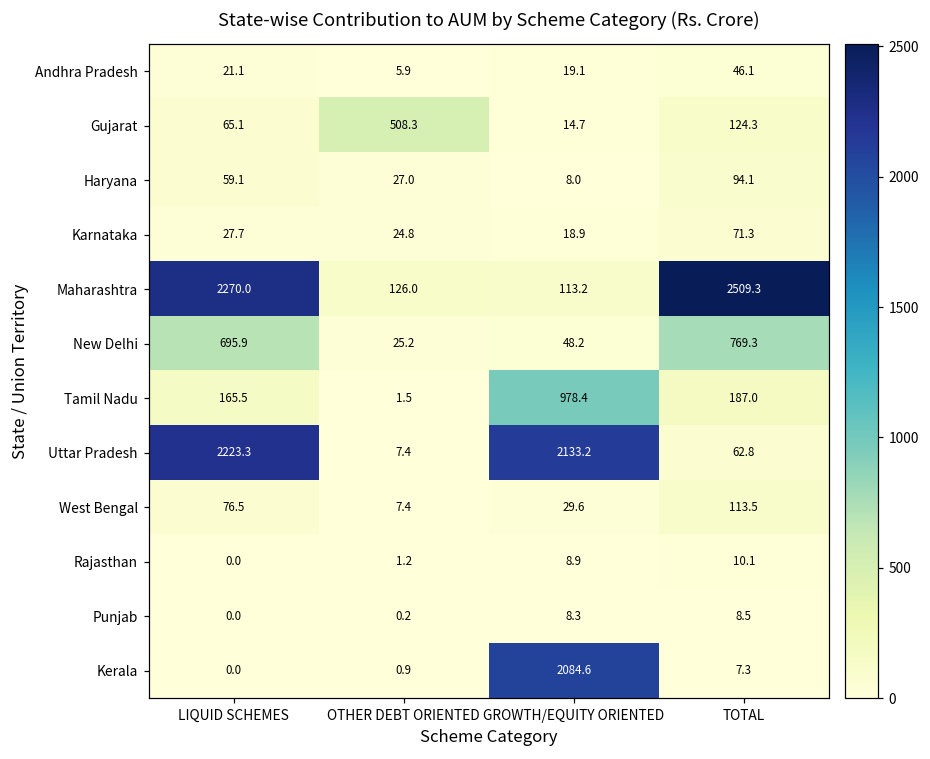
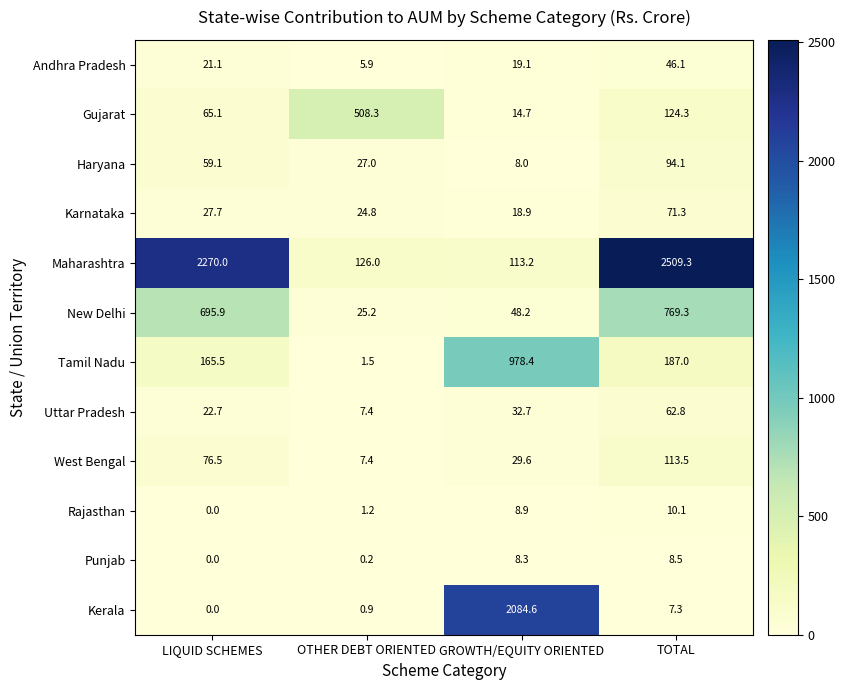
  {
    "Andhra Pradesh": {
      "LIQUID SCHEMES": 21.1,
      "OTHER DEBT ORIENTED": 5.9,
      "GROWTH/EQUITY ORIENTED": 19.1,
      "TOTAL": 46.1
    },
    "Gujarat": {
      "LIQUID SCHEMES": 65.1,
      "OTHER DEBT ORIENTED": 508.3,
      "GROWTH/EQUITY ORIENTED": 14.7,
      "TOTAL": 124.3
    },
    "Haryana": {
      "LIQUID SCHEMES": 59.1,
      "OTHER DEBT ORIENTED": 27.0,
      "GROWTH/EQUITY ORIENTED": 8.0,
      "TOTAL": 94.1
    },
    "Karnataka": {
      "LIQUID SCHEMES": 27.7,
      "OTHER DEBT ORIENTED": 24.8,
      "GROWTH/EQUITY ORIENTED": 18.9,
      "TOTAL": 71.3
    },
    "Maharashtra": {
      "LIQUID SCHEMES": 2270.0,
      "OTHER DEBT ORIENTED": 126.0,
      "GROWTH/EQUITY ORIENTED": 113.2,
      "TOTAL": 2509.3
    },
    "New Delhi": {
      "LIQUID SCHEMES": 695.9,
      "OTHER DEBT ORIENTED": 25.2,
      "GROWTH/EQUITY ORIENTED": 48.2,
      "TOTAL": 769.3
    },
    "Tamil Nadu": {
      "LIQUID SCHEMES": 165.5,
      "OTHER DEBT ORIENTED": 1.5,
      "GROWTH/EQUITY ORIENTED": 978.4,
      "TOTAL": 187.0
    },
    "Uttar Pradesh": {
-     "LIQUID SCHEMES": 2223.3,
+     "LIQUID SCHEMES": 22.7,
      "OTHER DEBT ORIENTED": 7.4,
-     "GROWTH/EQUITY ORIENTED": 2133.2,
+     "GROWTH/EQUITY ORIENTED": 32.7,
      "TOTAL": 62.8
    },
    "West Bengal": {
      "LIQUID SCHEMES": 76.5,
      "OTHER DEBT ORIENTED": 7.4,
      "GROWTH/EQUITY ORIENTED": 29.6,
      "TOTAL": 113.5
    },
    "Rajasthan": {
      "LIQUID SCHEMES": 0.0,
      "OTHER DEBT ORIENTED": 1.2,
      "GROWTH/EQUITY ORIENTED": 8.9,
      "TOTAL": 10.1
    },
    "Punjab": {
      "LIQUID SCHEMES": 0.0,
      "OTHER DEBT ORIENTED": 0.2,
      "GROWTH/EQUITY ORIENTED": 8.3,
      "TOTAL": 8.5
    },
    "Kerala": {
      "LIQUID SCHEMES": 0.0,
      "OTHER DEBT ORIENTED": 0.9,
      "GROWTH/EQUITY ORIENTED": 2084.6,
      "TOTAL": 7.3
    }
  }
